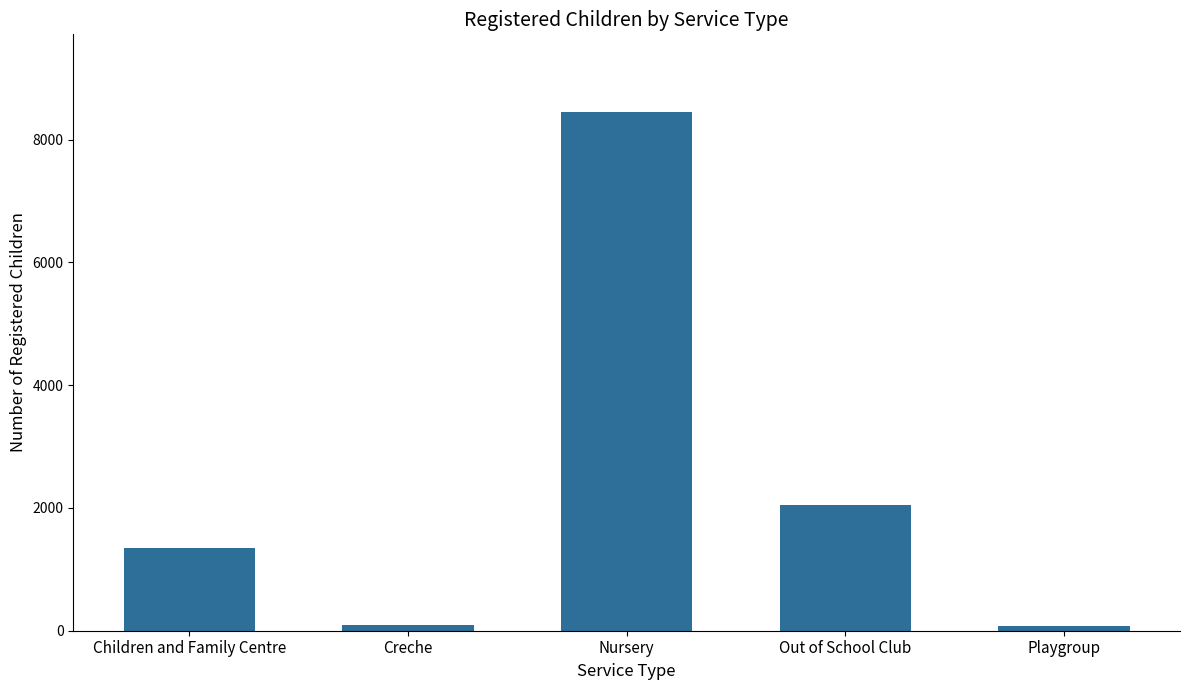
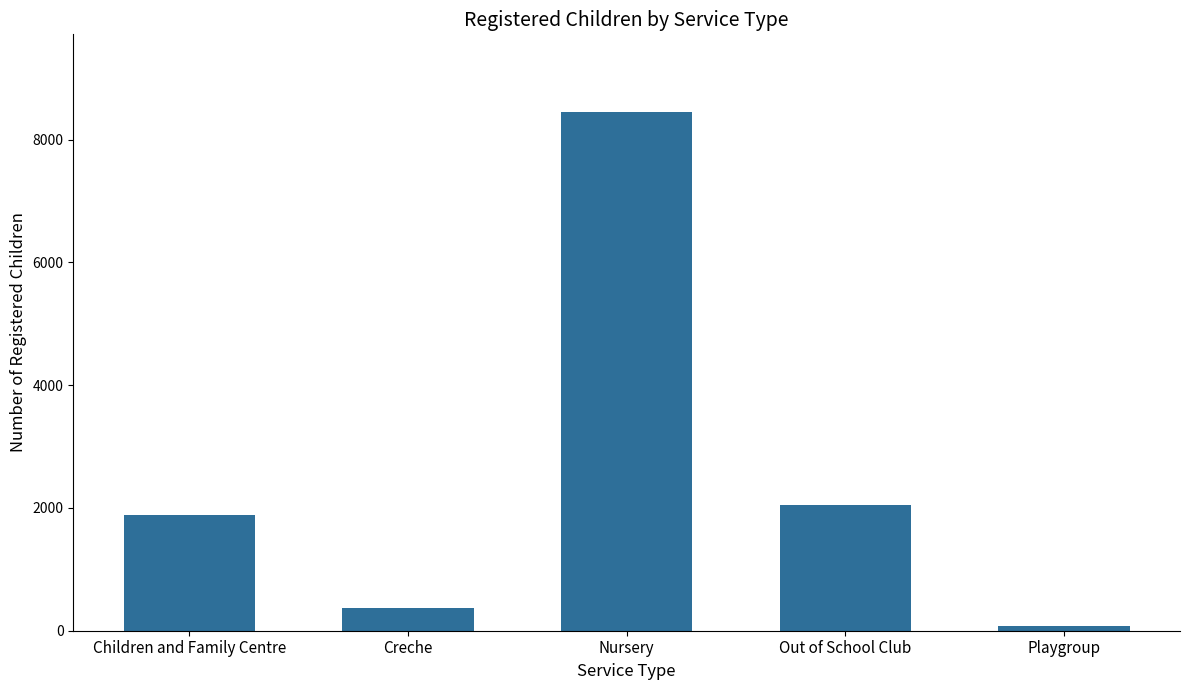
  {
-   "Children and Family Centre": 1400,
-   "Creche": 100,
+   "Children and Family Centre": 1900,
+   "Creche": 400,
    "Nursery": 8400,
    "Out of School Club": 2000,
    "Playgroup": 100
  }
